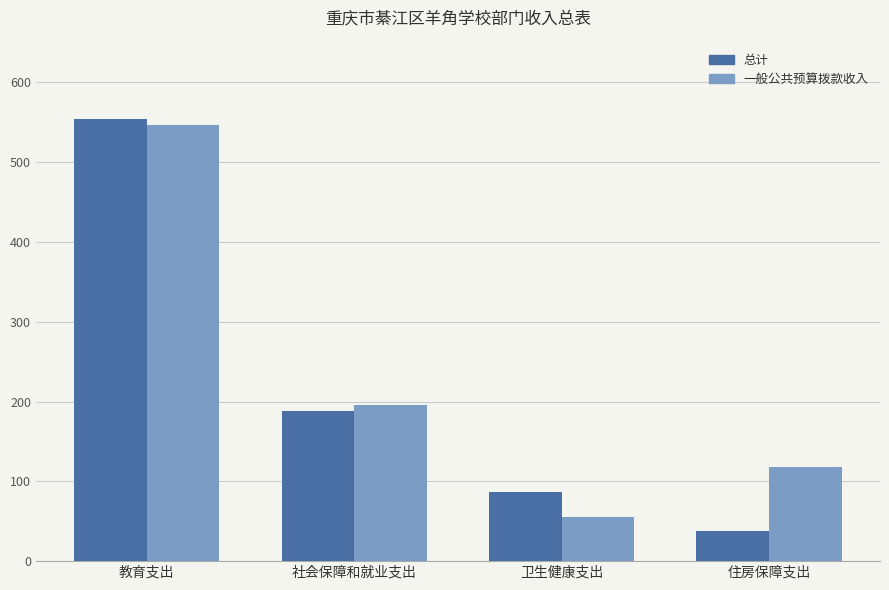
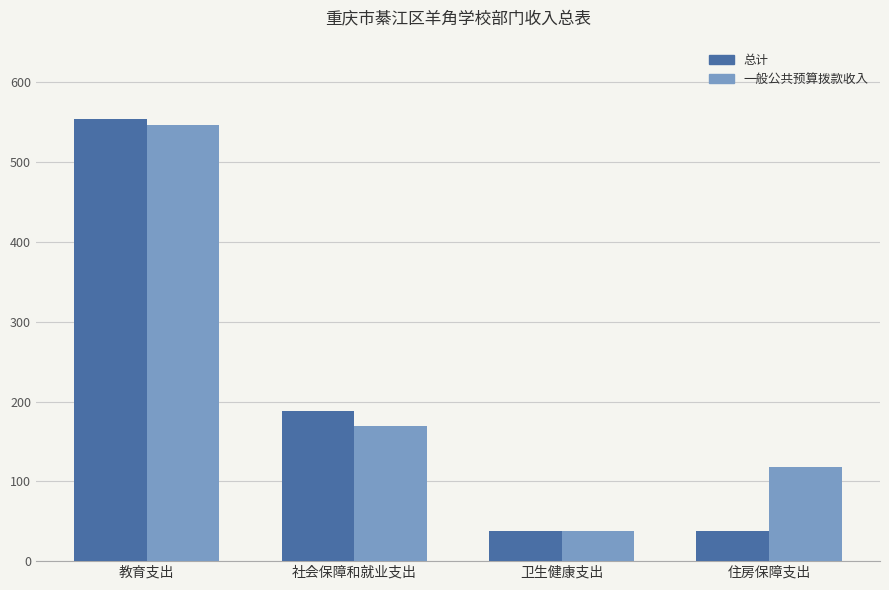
  {
    "总计": {
      "教育支出": 550,
      "社会保障和就业支出": 190,
-     "卫生健康支出": 90,
+     "卫生健康支出": 40,
      "住房保障支出": 40
    },
    "一般公共预算拨款收入": {
      "教育支出": 550,
-     "社会保障和就业支出": 200,
-     "卫生健康支出": 60,
+     "社会保障和就业支出": 170,
+     "卫生健康支出": 40,
      "住房保障支出": 120
    }
  }
